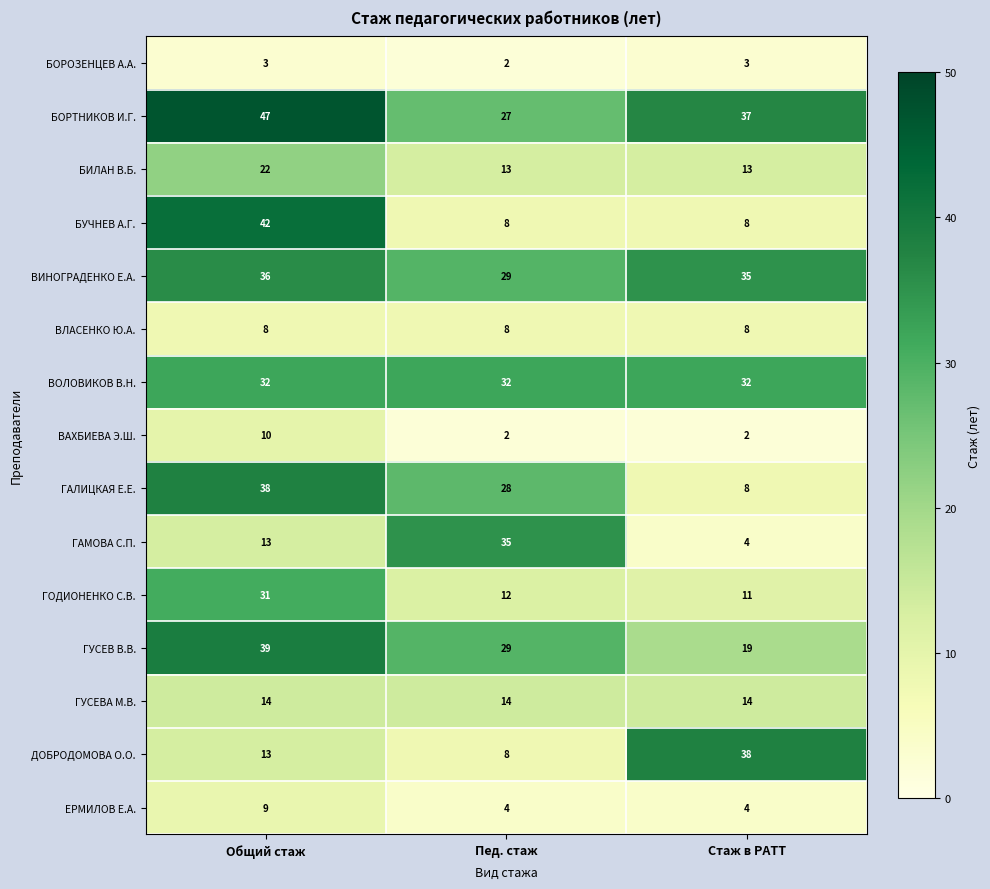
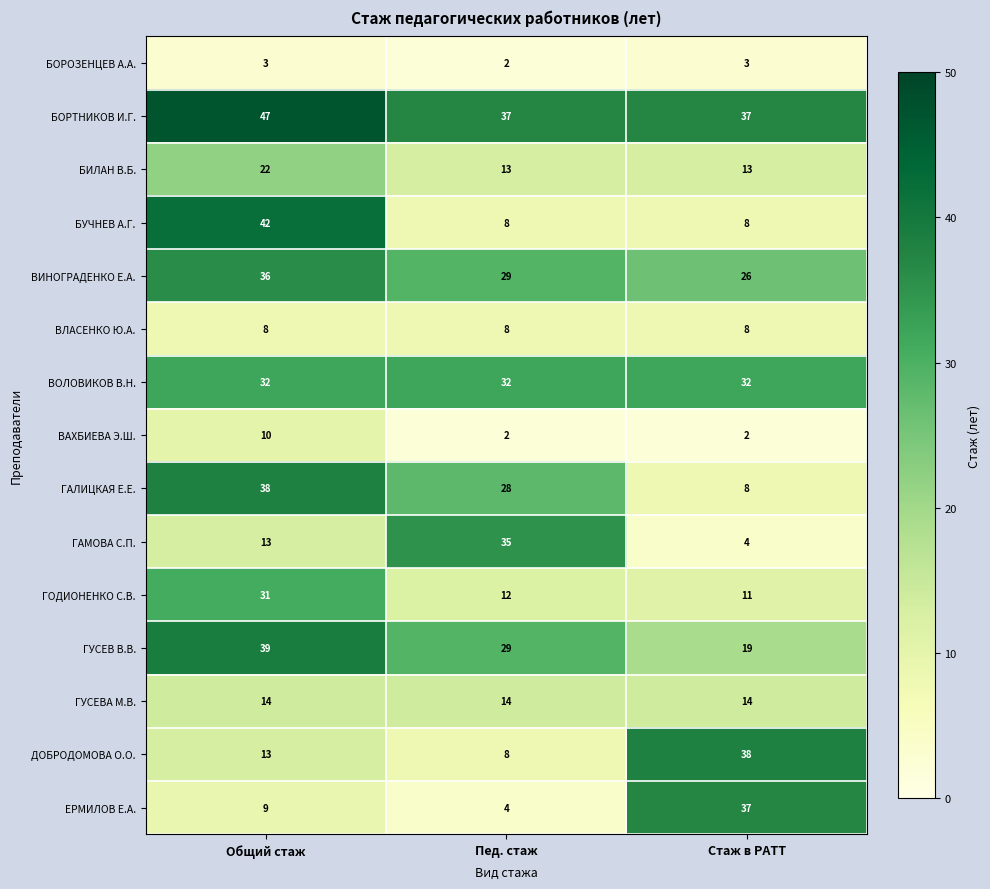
  {
    "БОРОЗЕНЦЕВ А.А.": {
      "Общий стаж": 3,
      "Пед. стаж": 2,
      "Стаж в РАТТ": 3
    },
    "БОРТНИКОВ И.Г.": {
      "Общий стаж": 47,
-     "Пед. стаж": 27,
+     "Пед. стаж": 37,
      "Стаж в РАТТ": 37
    },
    "БИЛАН В.Б.": {
      "Общий стаж": 22,
      "Пед. стаж": 13,
      "Стаж в РАТТ": 13
    },
    "БУЧНЕВ А.Г.": {
      "Общий стаж": 42,
      "Пед. стаж": 8,
      "Стаж в РАТТ": 8
    },
    "ВИНОГРАДЕНКО Е.А.": {
      "Общий стаж": 36,
      "Пед. стаж": 29,
-     "Стаж в РАТТ": 35
+     "Стаж в РАТТ": 26
    },
    "ВЛАСЕНКО Ю.А.": {
      "Общий стаж": 8,
      "Пед. стаж": 8,
      "Стаж в РАТТ": 8
    },
    "ВОЛОВИКОВ В.Н.": {
      "Общий стаж": 32,
      "Пед. стаж": 32,
      "Стаж в РАТТ": 32
    },
    "ВАХБИЕВА Э.Ш.": {
      "Общий стаж": 10,
      "Пед. стаж": 2,
      "Стаж в РАТТ": 2
    },
    "ГАЛИЦКАЯ Е.Е.": {
      "Общий стаж": 38,
      "Пед. стаж": 28,
      "Стаж в РАТТ": 8
    },
    "ГАМОВА С.П.": {
      "Общий стаж": 13,
      "Пед. стаж": 35,
      "Стаж в РАТТ": 4
    },
    "ГОДИОНЕНКО С.В.": {
      "Общий стаж": 31,
      "Пед. стаж": 12,
      "Стаж в РАТТ": 11
    },
    "ГУСЕВ В.В.": {
      "Общий стаж": 39,
      "Пед. стаж": 29,
      "Стаж в РАТТ": 19
    },
    "ГУСЕВА М.В.": {
      "Общий стаж": 14,
      "Пед. стаж": 14,
      "Стаж в РАТТ": 14
    },
    "ДОБРОДОМОВА О.О.": {
      "Общий стаж": 13,
      "Пед. стаж": 8,
      "Стаж в РАТТ": 38
    },
    "ЕРМИЛОВ Е.А.": {
      "Общий стаж": 9,
      "Пед. стаж": 4,
-     "Стаж в РАТТ": 4
+     "Стаж в РАТТ": 37
    }
  }
